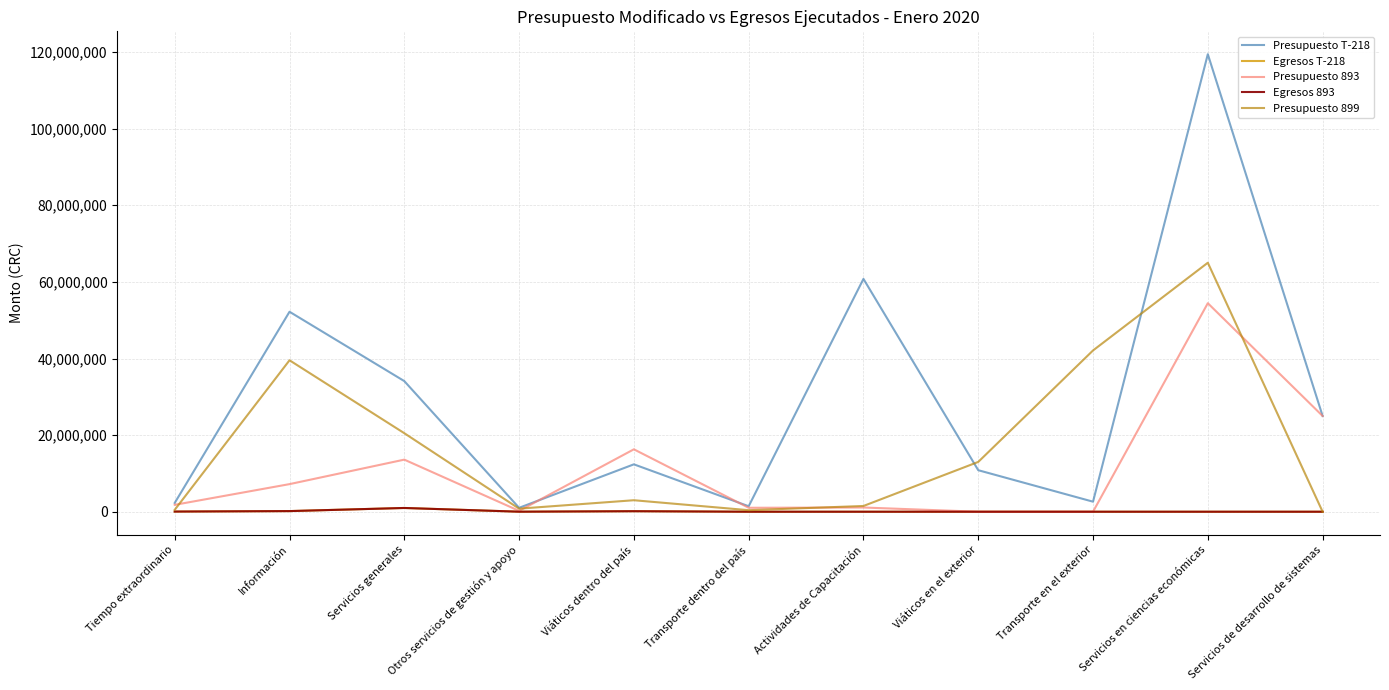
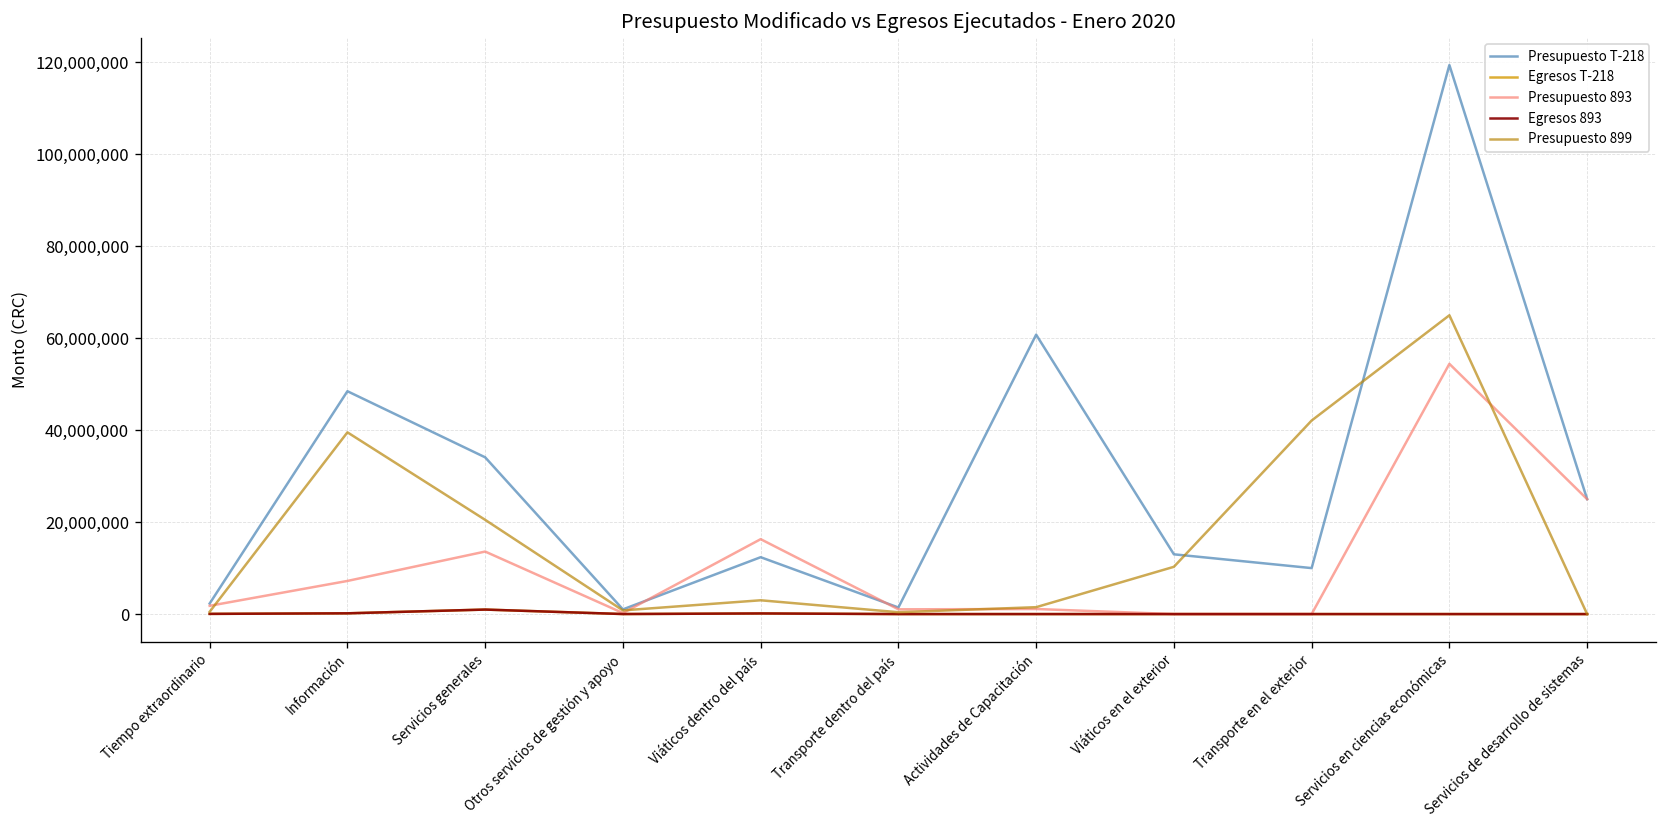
  {
    "Presupuesto T-218": {
-     "Información": "52,000,000",
+     "Información": "48,000,000",
      "Servicios generales": "34,000,000",
      "Viáticos dentro del país": "12,000,000",
      "Actividades de Capacitación": "61,000,000",
-     "Viáticos en el exterior": "11,000,000",
-     "Transporte en el exterior": "3,000,000",
+     "Viáticos en el exterior": "13,000,000",
+     "Transporte en el exterior": "10,000,000",
      "Servicios en ciencias económicas": "119,000,000"
    },
    "Egresos 893": {
      "Información": "0",
      "Servicios generales": "1,000,000",
      "Viáticos dentro del país": "0",
      "Actividades de Capacitación": "0",
      "Servicios en ciencias económicas": "0"
    },
    "Presupuesto 893": {
      "Información": "7,000,000",
      "Servicios generales": "14,000,000",
      "Viáticos dentro del país": "16,000,000",
      "Servicios en ciencias económicas": "54,000,000"
    },
    "Presupuesto 899": {
      "Información": "40,000,000",
      "Servicios generales": "21,000,000",
      "Viáticos dentro del país": "3,000,000",
-     "Viáticos en el exterior": "13,000,000",
+     "Viáticos en el exterior": "10,000,000",
      "Transporte en el exterior": "42,000,000",
      "Servicios en ciencias económicas": "65,000,000"
    }
  }
